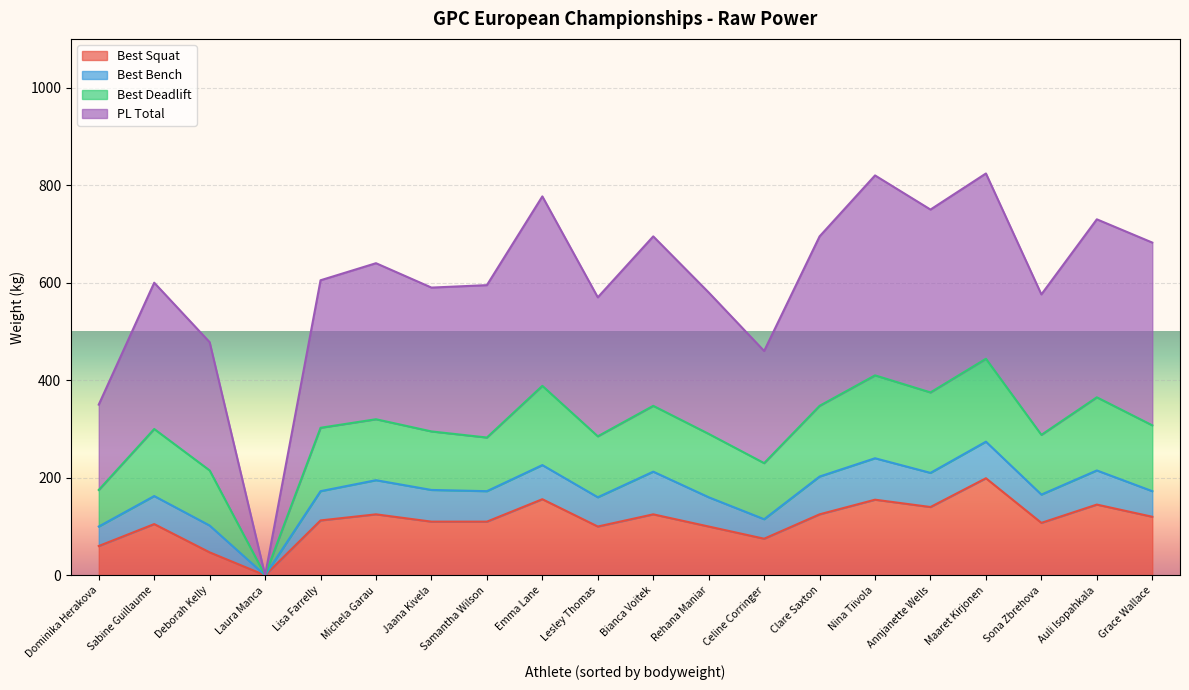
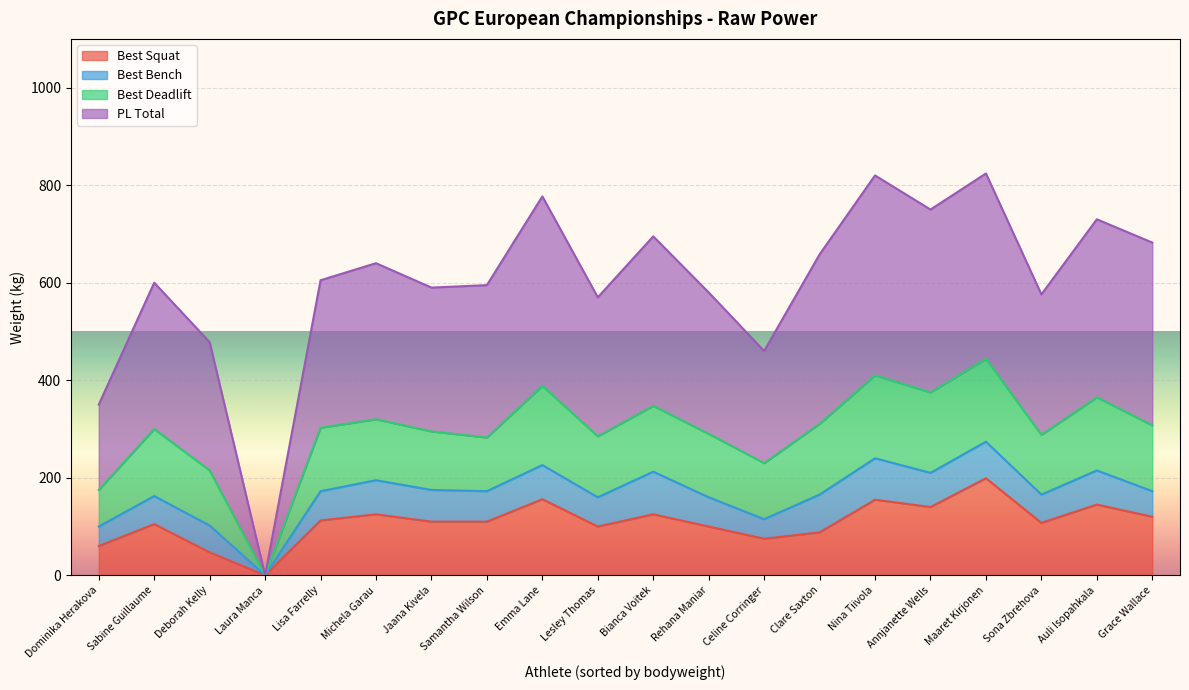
  {
    "Best Squat": {
      "Dominika Herakova": 60,
      "Sabine Guillaume": 110,
      "Deborah Kelly": 50,
      "Lisa Farrelly": 110,
      "Michela Garau": 130,
      "Jaana Kivela": 110,
      "Samantha Wilson": 110,
      "Emma Lane": 160,
      "Lesley Thomas": 100,
      "Bianca Voitek": 130,
      "Rehana Maniar": 100,
      "Celine Corringer": 80,
-     "Clare Saxton": 130,
+     "Clare Saxton": 90,
      "Nina Tiivola": 160,
      "Annjanette Wells": 140,
      "Maaret Kirjonen": 200,
      "Sona Zbrehova": 110,
      "Auli Isopahkala": 150,
      "Grace Wallace": 120
    },
    "Best Bench": {
      "Dominika Herakova": 40,
      "Sabine Guillaume": 60,
      "Deborah Kelly": 60,
      "Lisa Farrelly": 60,
      "Michela Garau": 70,
      "Jaana Kivela": 70,
      "Samantha Wilson": 60,
      "Emma Lane": 70,
      "Lesley Thomas": 60,
      "Bianca Voitek": 90,
      "Rehana Maniar": 60,
      "Celine Corringer": 40,
      "Clare Saxton": 80,
      "Nina Tiivola": 90,
      "Annjanette Wells": 70,
      "Maaret Kirjonen": 80,
      "Sona Zbrehova": 60,
      "Auli Isopahkala": 70,
      "Grace Wallace": 50
    },
    "Best Deadlift": {
      "Dominika Herakova": 80,
      "Sabine Guillaume": 140,
      "Deborah Kelly": 110,
      "Lisa Farrelly": 130,
      "Michela Garau": 130,
      "Jaana Kivela": 120,
      "Samantha Wilson": 110,
      "Emma Lane": 160,
      "Lesley Thomas": 130,
      "Bianca Voitek": 140,
      "Rehana Maniar": 130,
      "Celine Corringer": 120,
      "Clare Saxton": 150,
      "Nina Tiivola": 170,
      "Annjanette Wells": 170,
      "Maaret Kirjonen": 170,
      "Sona Zbrehova": 120,
      "Auli Isopahkala": 150,
      "Grace Wallace": 140
    },
    "PL Total": {
      "Dominika Herakova": 180,
      "Sabine Guillaume": 300,
      "Deborah Kelly": 260,
      "Lisa Farrelly": 300,
      "Michela Garau": 320,
      "Jaana Kivela": 300,
      "Samantha Wilson": 310,
      "Emma Lane": 390,
      "Lesley Thomas": 290,
      "Bianca Voitek": 350,
      "Rehana Maniar": 290,
      "Celine Corringer": 230,
      "Clare Saxton": 350,
      "Nina Tiivola": 410,
      "Annjanette Wells": 380,
      "Maaret Kirjonen": 380,
      "Sona Zbrehova": 290,
      "Auli Isopahkala": 370,
      "Grace Wallace": 370
    }
  }
